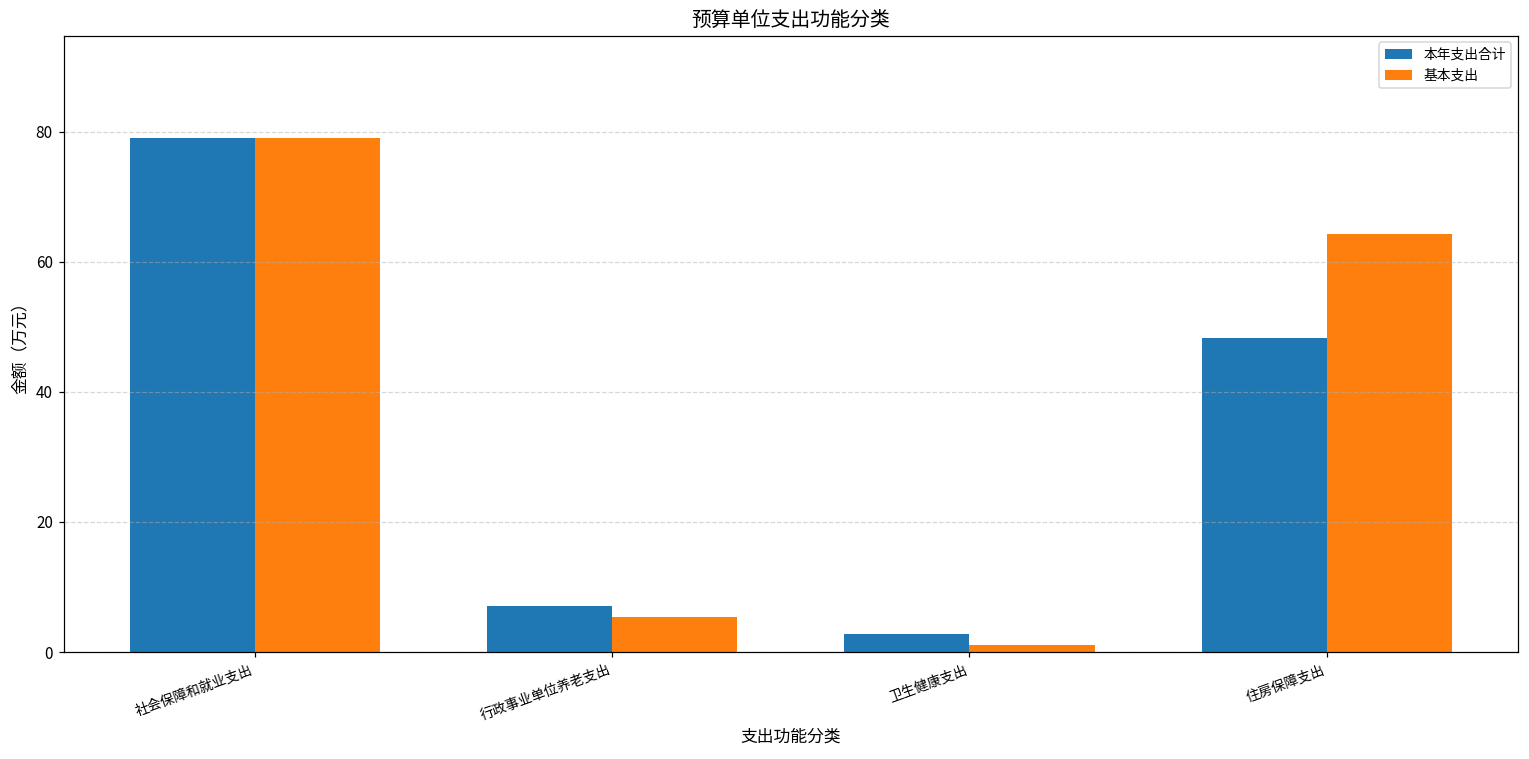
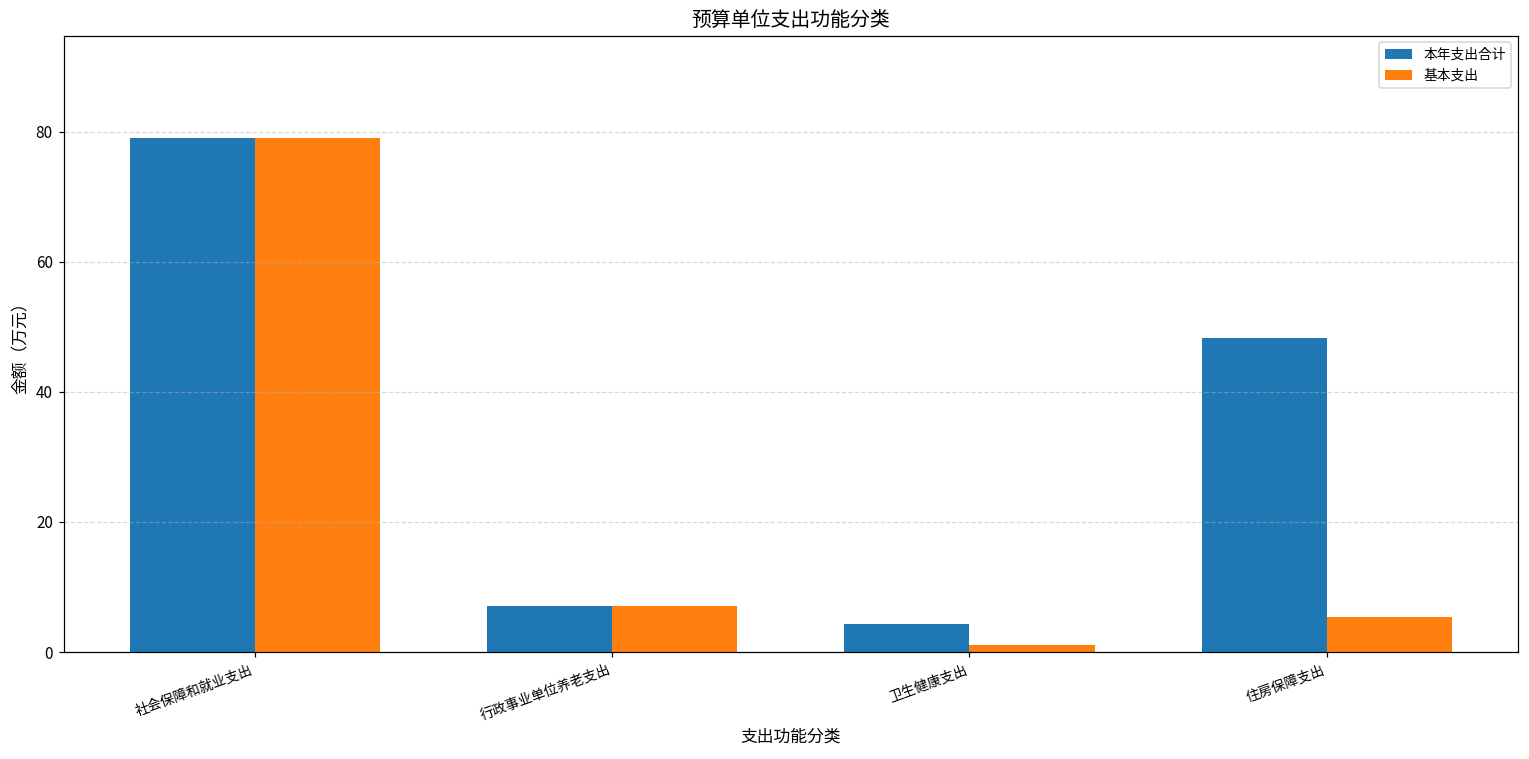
  {
    "本年支出合计": {
      "社会保障和就业支出": 79,
      "行政事业单位养老支出": 7,
-     "卫生健康支出": 3,
+     "卫生健康支出": 4,
      "住房保障支出": 48
    },
    "基本支出": {
      "社会保障和就业支出": 79,
-     "行政事业单位养老支出": 5,
+     "行政事业单位养老支出": 7,
      "卫生健康支出": 1,
-     "住房保障支出": 64
+     "住房保障支出": 5
    }
  }
